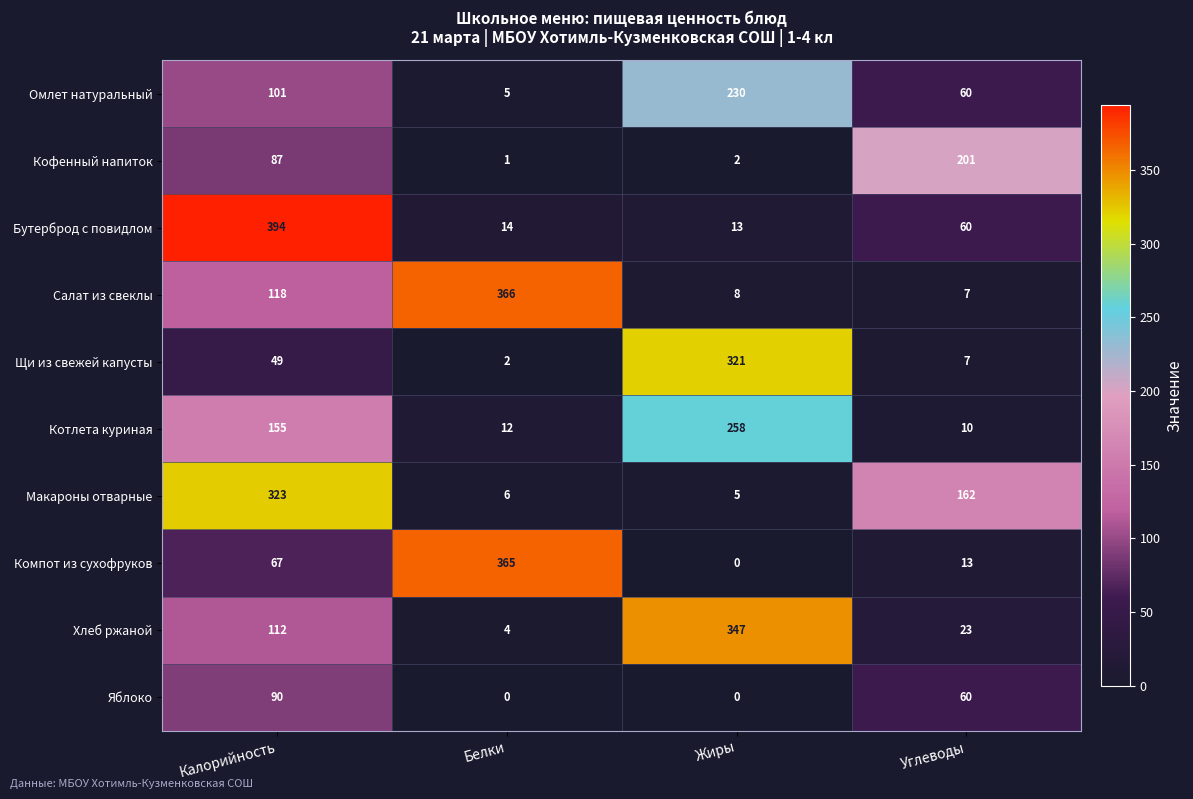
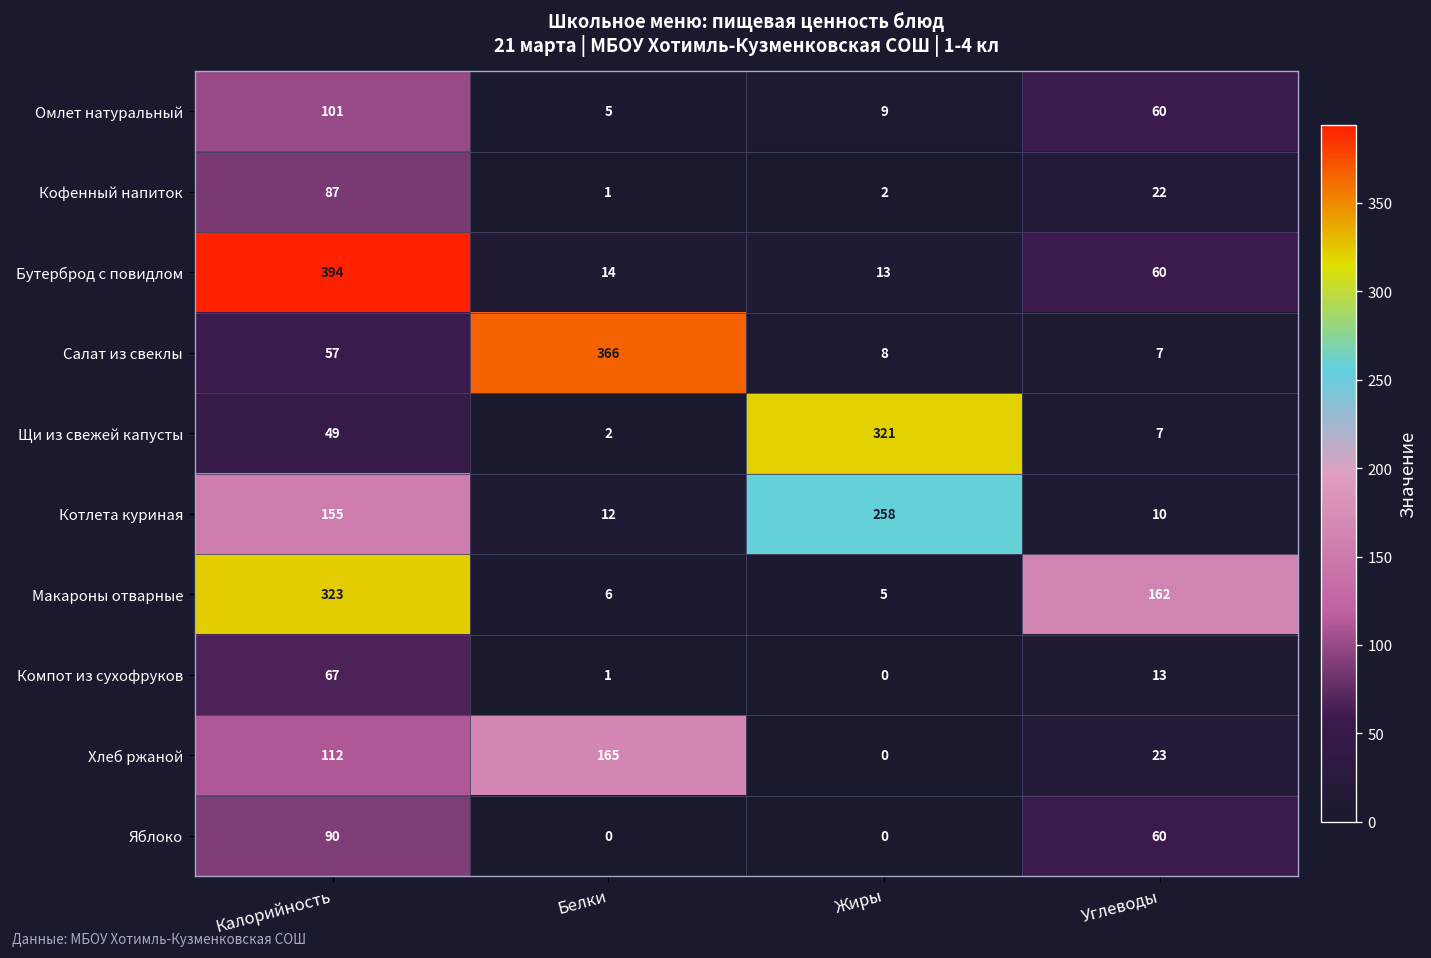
  {
    "Омлет натуральный": {
      "Калорийность": 101,
      "Белки": 5,
-     "Жиры": 230,
+     "Жиры": 9,
      "Углеводы": 60
    },
    "Кофенный напиток": {
      "Калорийность": 87,
      "Белки": 1,
      "Жиры": 2,
-     "Углеводы": 201
+     "Углеводы": 22
    },
    "Бутерброд с повидлом": {
      "Калорийность": 394,
      "Белки": 14,
      "Жиры": 13,
      "Углеводы": 60
    },
    "Салат из свеклы": {
-     "Калорийность": 118,
+     "Калорийность": 57,
      "Белки": 366,
      "Жиры": 8,
      "Углеводы": 7
    },
    "Щи из свежей капусты": {
      "Калорийность": 49,
      "Белки": 2,
      "Жиры": 321,
      "Углеводы": 7
    },
    "Котлета куриная": {
      "Калорийность": 155,
      "Белки": 12,
      "Жиры": 258,
      "Углеводы": 10
    },
    "Макароны отварные": {
      "Калорийность": 323,
      "Белки": 6,
      "Жиры": 5,
      "Углеводы": 162
    },
    "Компот из сухофруков": {
      "Калорийность": 67,
-     "Белки": 365,
+     "Белки": 1,
      "Жиры": 0,
      "Углеводы": 13
    },
    "Хлеб ржаной": {
      "Калорийность": 112,
-     "Белки": 4,
-     "Жиры": 347,
+     "Белки": 165,
+     "Жиры": 0,
      "Углеводы": 23
    },
    "Яблоко": {
      "Калорийность": 90,
      "Белки": 0,
      "Жиры": 0,
      "Углеводы": 60
    }
  }
